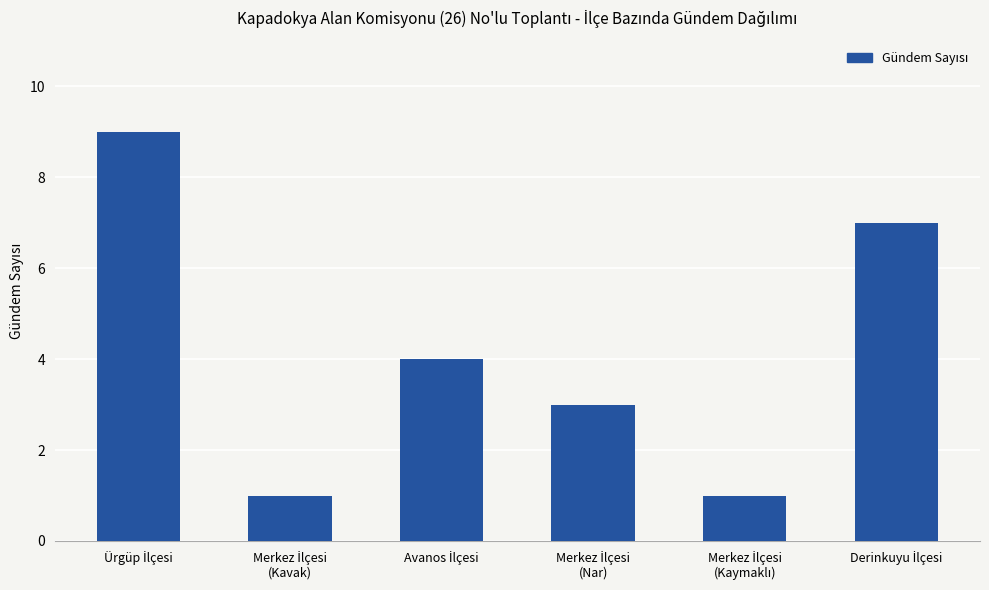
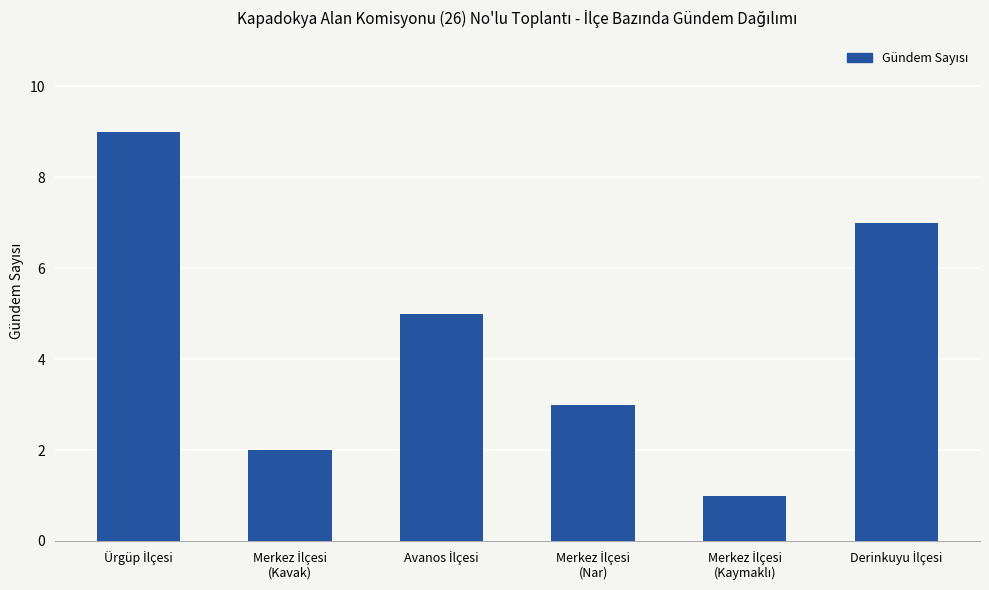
  {
    "Ürgüp İlçesi": 9,
-   "Merkez İlçesi (Kavak)": 1,
-   "Avanos İlçesi": 4,
+   "Merkez İlçesi (Kavak)": 2,
+   "Avanos İlçesi": 5,
    "Merkez İlçesi (Nar)": 3,
    "Merkez İlçesi (Kaymaklı)": 1,
    "Derinkuyu İlçesi": 7
  }
